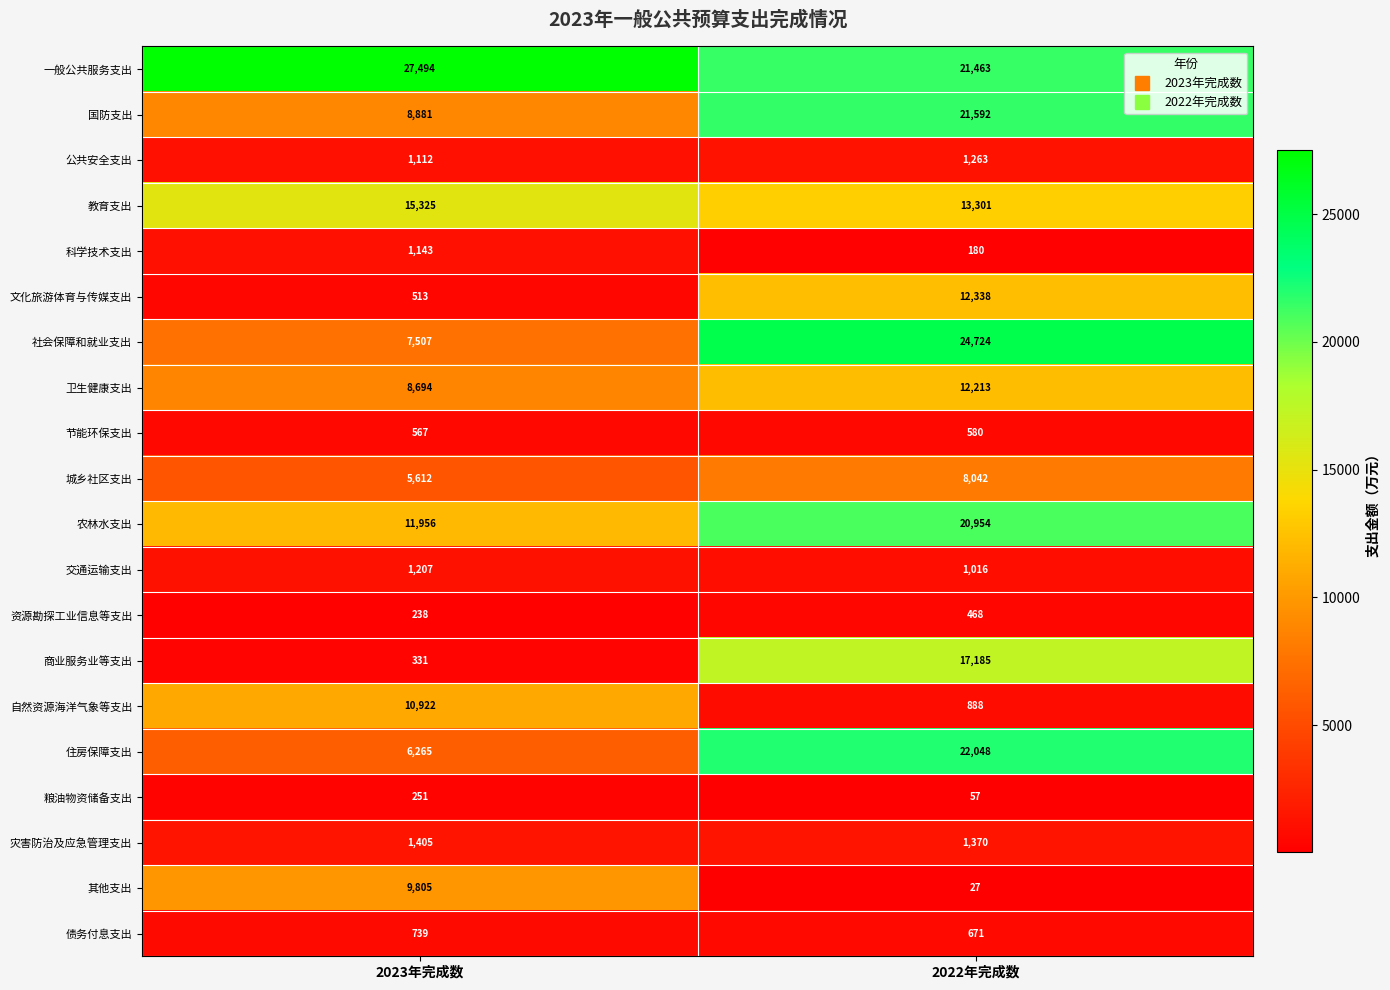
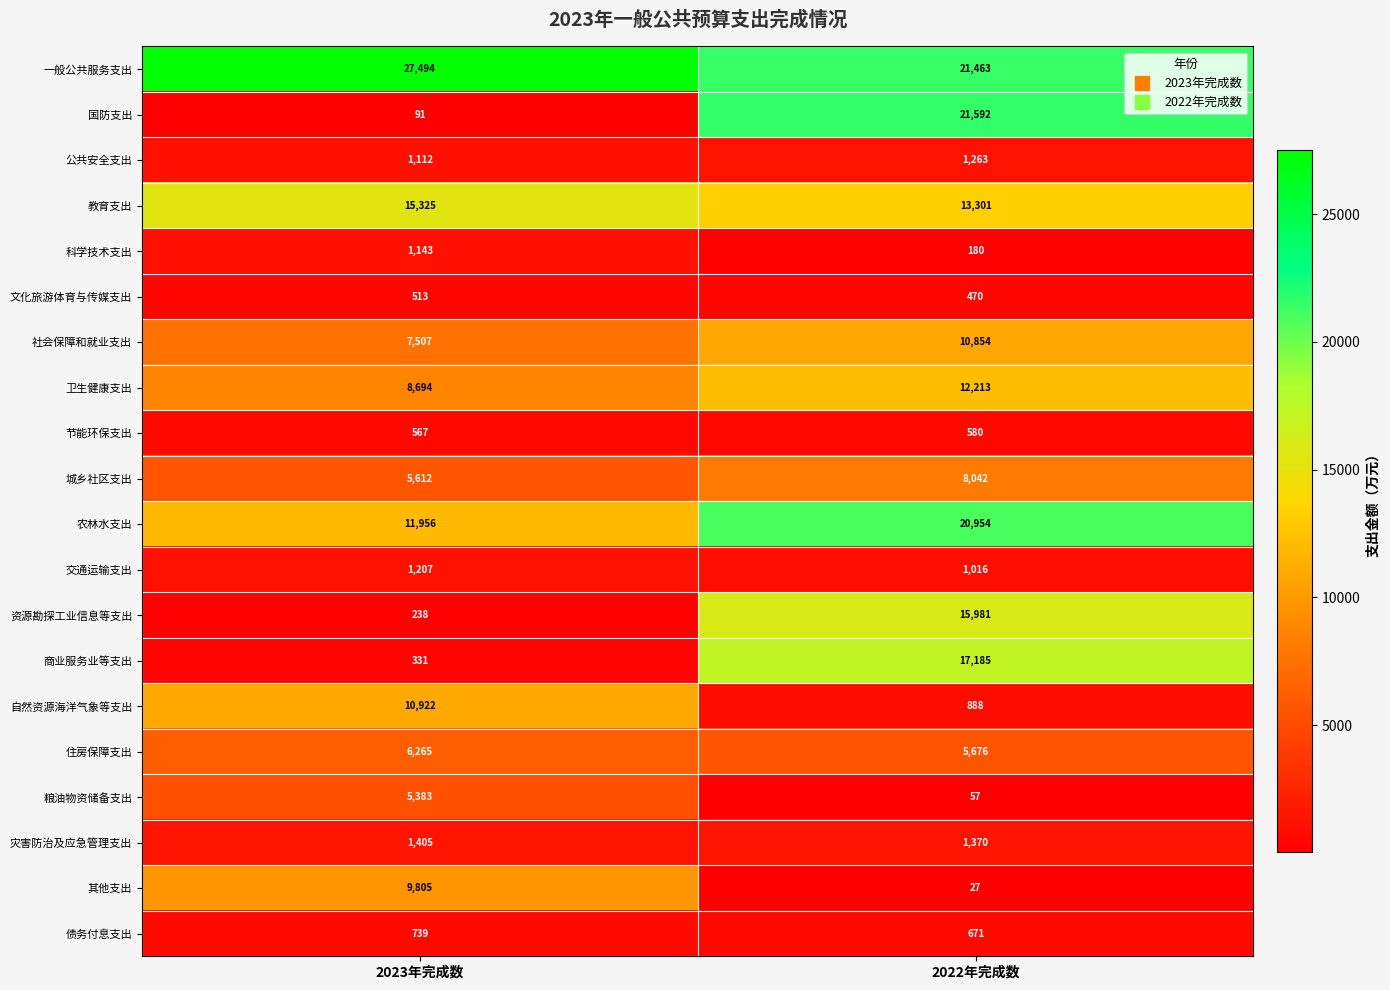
  {
    "一般公共服务支出": {
      "2023年完成数": "27,494",
      "2022年完成数": "21,463"
    },
    "国防支出": {
-     "2023年完成数": "8,881",
+     "2023年完成数": "91",
      "2022年完成数": "21,592"
    },
    "公共安全支出": {
      "2023年完成数": "1,112",
      "2022年完成数": "1,263"
    },
    "教育支出": {
      "2023年完成数": "15,325",
      "2022年完成数": "13,301"
    },
    "科学技术支出": {
      "2023年完成数": "1,143",
      "2022年完成数": "180"
    },
    "文化旅游体育与传媒支出": {
      "2023年完成数": "513",
-     "2022年完成数": "12,338"
+     "2022年完成数": "470"
    },
    "社会保障和就业支出": {
      "2023年完成数": "7,507",
-     "2022年完成数": "24,724"
+     "2022年完成数": "10,854"
    },
    "卫生健康支出": {
      "2023年完成数": "8,694",
      "2022年完成数": "12,213"
    },
    "节能环保支出": {
      "2023年完成数": "567",
      "2022年完成数": "580"
    },
    "城乡社区支出": {
      "2023年完成数": "5,612",
      "2022年完成数": "8,042"
    },
    "农林水支出": {
      "2023年完成数": "11,956",
      "2022年完成数": "20,954"
    },
    "交通运输支出": {
      "2023年完成数": "1,207",
      "2022年完成数": "1,016"
    },
    "资源勘探工业信息等支出": {
      "2023年完成数": "238",
-     "2022年完成数": "468"
+     "2022年完成数": "15,981"
    },
    "商业服务业等支出": {
      "2023年完成数": "331",
      "2022年完成数": "17,185"
    },
    "自然资源海洋气象等支出": {
      "2023年完成数": "10,922",
      "2022年完成数": "888"
    },
    "住房保障支出": {
      "2023年完成数": "6,265",
-     "2022年完成数": "22,048"
+     "2022年完成数": "5,676"
    },
    "粮油物资储备支出": {
-     "2023年完成数": "251",
+     "2023年完成数": "5,383",
      "2022年完成数": "57"
    },
    "灾害防治及应急管理支出": {
      "2023年完成数": "1,405",
      "2022年完成数": "1,370"
    },
    "其他支出": {
      "2023年完成数": "9,805",
      "2022年完成数": "27"
    },
    "债务付息支出": {
      "2023年完成数": "739",
      "2022年完成数": "671"
    }
  }
